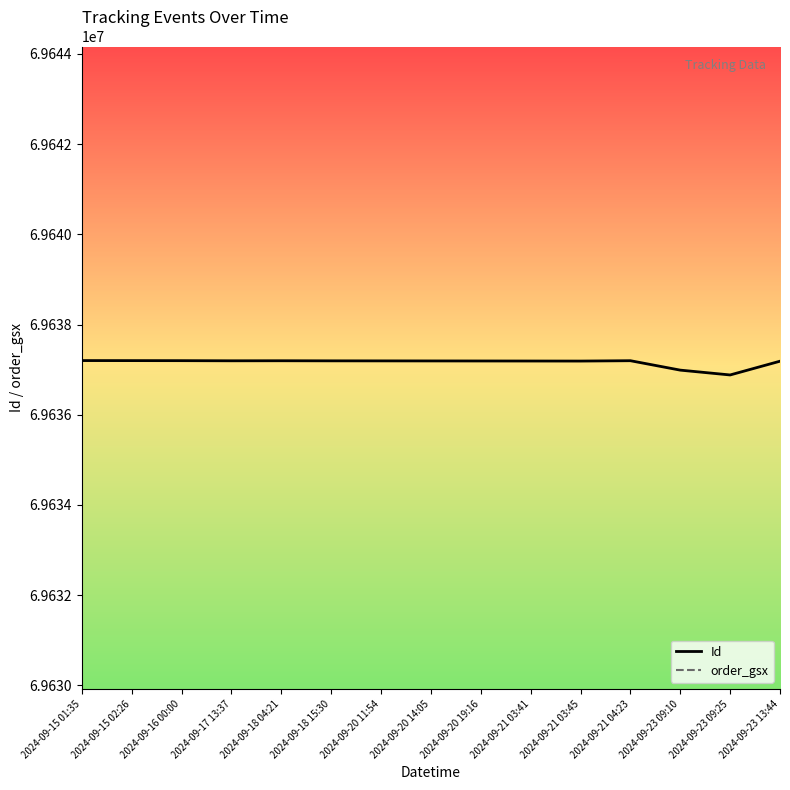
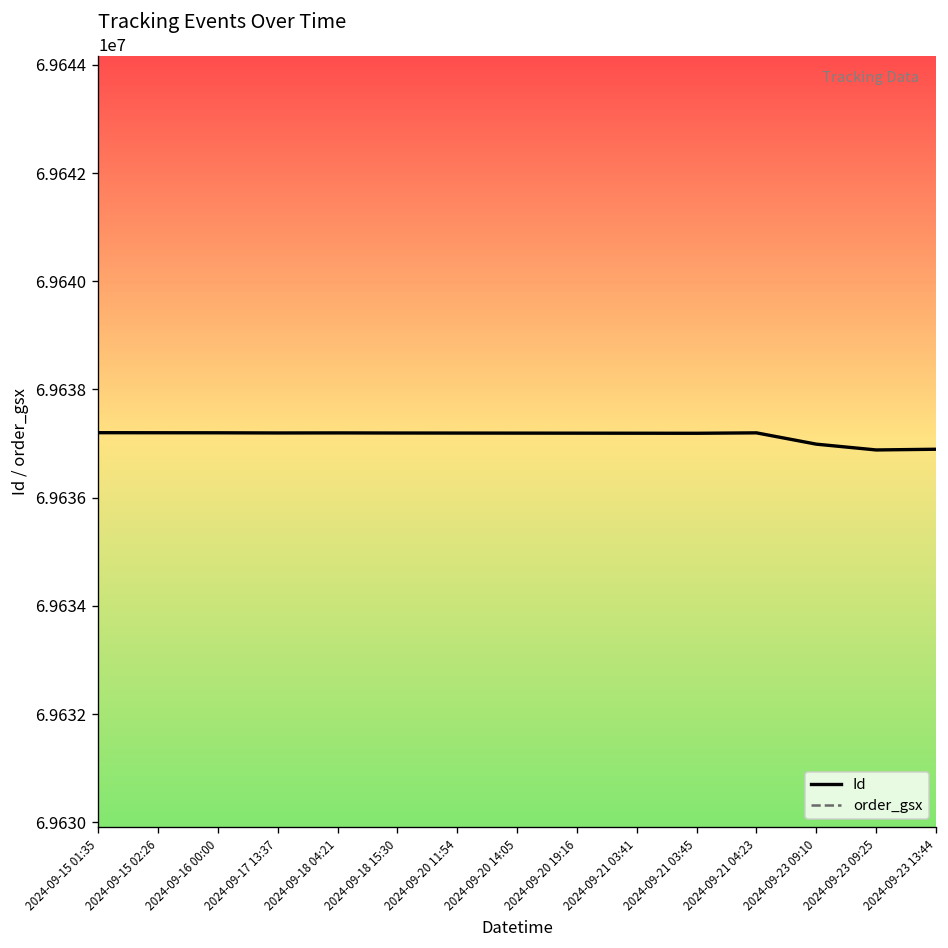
  {
    "Id": {
      "2024-09-15 01:35": 69637200,
      "2024-09-15 02:26": 69637200,
      "2024-09-16 00:00": 69637200,
      "2024-09-17 13:37": 69637200,
      "2024-09-18 04:21": 69637200,
      "2024-09-18 15:30": 69637200,
      "2024-09-20 11:54": 69637200,
      "2024-09-20 14:05": 69637200,
      "2024-09-20 19:16": 69637200,
      "2024-09-21 03:41": 69637200,
      "2024-09-21 03:45": 69637200,
      "2024-09-21 04:23": 69637200,
      "2024-09-23 09:10": 69637000,
      "2024-09-23 09:25": 69636900,
-     "2024-09-23 13:44": 69637200
+     "2024-09-23 13:44": 69636900
    }
  }
